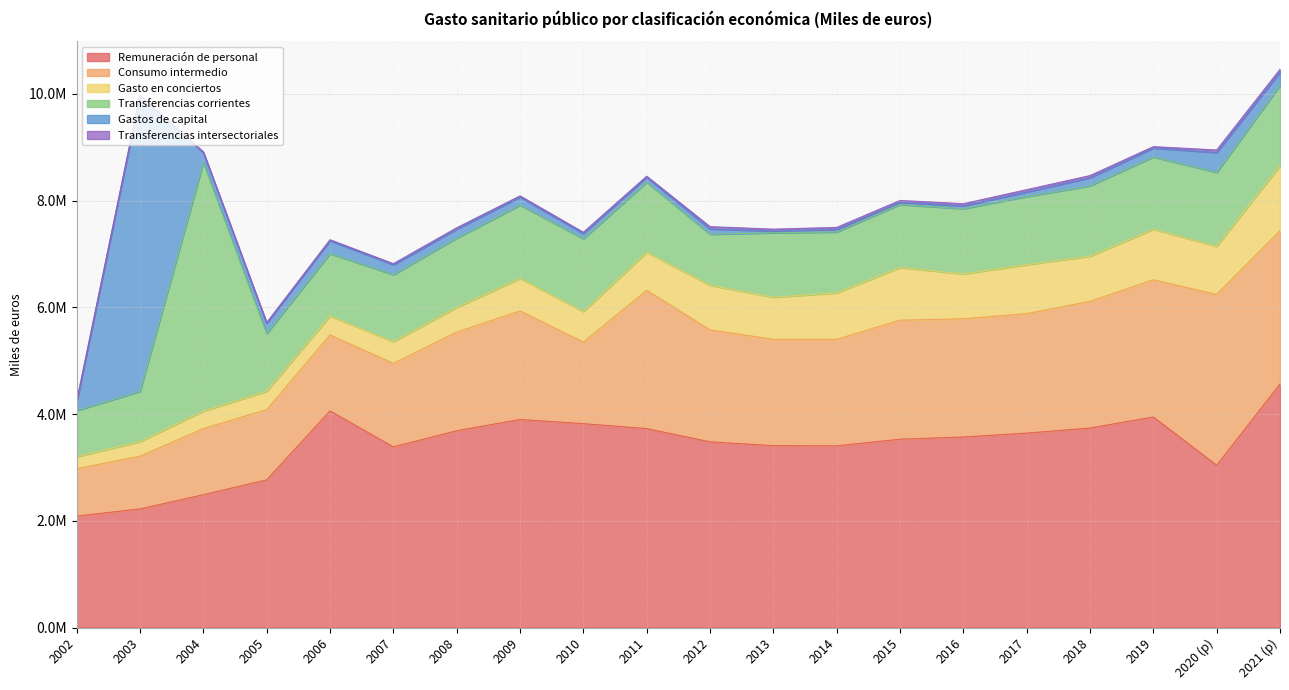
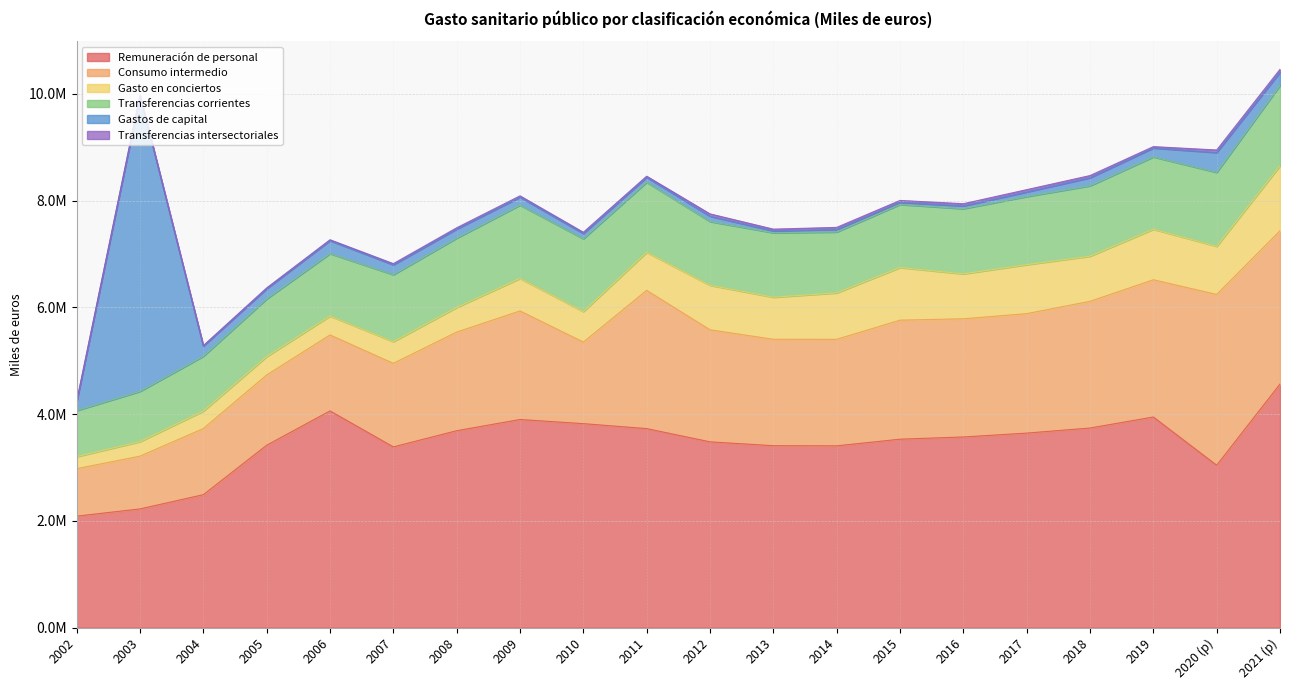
  {
    "Remuneración de personal": {
      "2002": 2100000,
      "2003": 2200000,
      "2004": 2500000,
-     "2005": 2800000,
+     "2005": 3400000,
      "2006": 4100000,
      "2007": 3400000,
      "2008": 3700000,
      "2009": 3900000,
      "2010": 3800000,
      "2011": 3700000,
      "2012": 3500000,
      "2013": 3400000,
      "2014": 3400000,
      "2015": 3500000,
      "2016": 3600000,
      "2017": 3600000,
      "2018": 3700000,
      "2019": 3900000,
      "2020 (p)": 3000000,
      "2021 (p)": 4600000
    },
    "Transferencias corrientes": {
      "2002": 900000,
      "2003": 900000,
-     "2004": 4700000,
+     "2004": 1000000,
      "2005": 1100000,
      "2006": 1200000,
      "2007": 1300000,
      "2008": 1300000,
      "2009": 1400000,
      "2010": 1400000,
      "2011": 1300000,
-     "2012": 1000000,
+     "2012": 1200000,
      "2016": 1200000,
      "2017": 1300000,
      "2018": 1300000,
      "2019": 1400000,
      "2020 (p)": 1400000,
      "2021 (p)": 1500000
    },
    "Gastos de capital": {
      "2021 (p)": 200000
    },
    "Transferencias intersectoriales": {
      "2021 (p)": 100000
    }
  }
